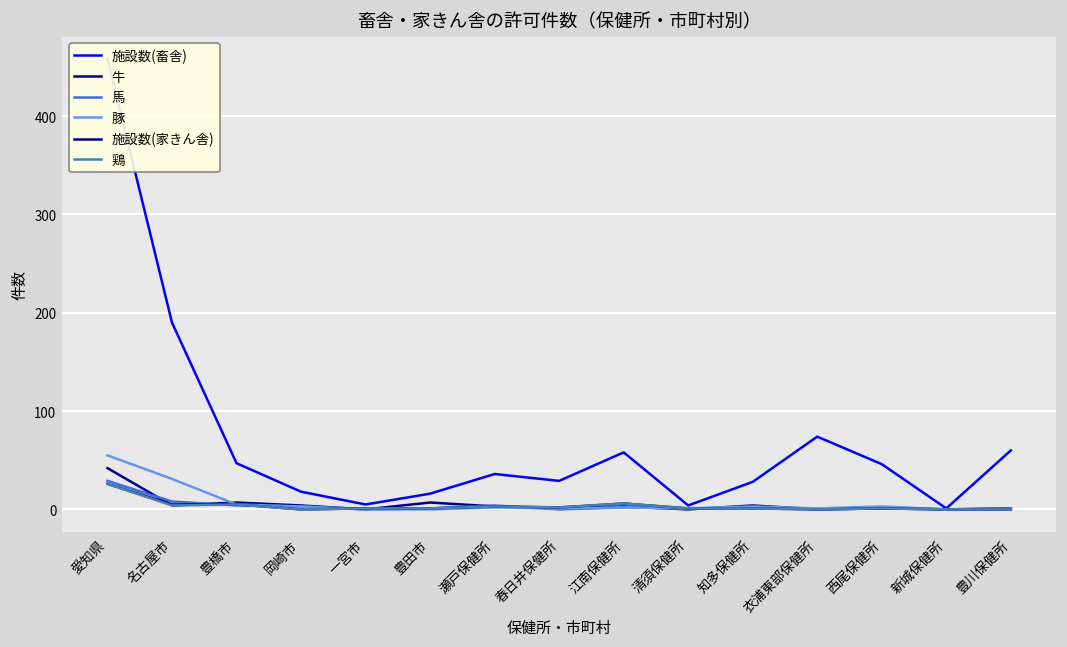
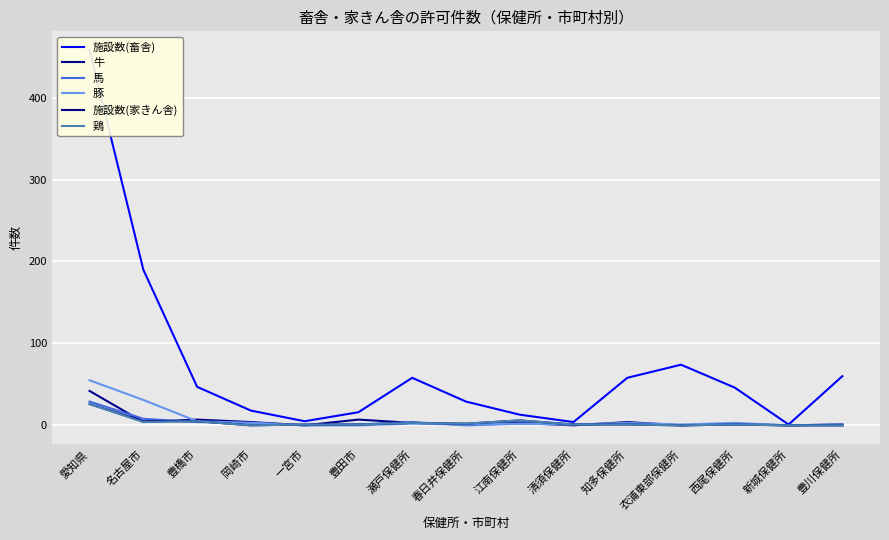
  {
    "施設数(畜舎)": {
      "名古屋市": 190,
      "豊橋市": 50,
      "岡崎市": 20,
      "一宮市": 10,
      "豊田市": 20,
-     "瀬戸保健所": 40,
+     "瀬戸保健所": 60,
      "春日井保健所": 30,
-     "江南保健所": 60,
-     "知多保健所": 30,
+     "江南保健所": 10,
+     "知多保健所": 60,
      "衣浦東部保健所": 70,
      "西尾保健所": 50,
      "豊川保健所": 60
    }
  }
